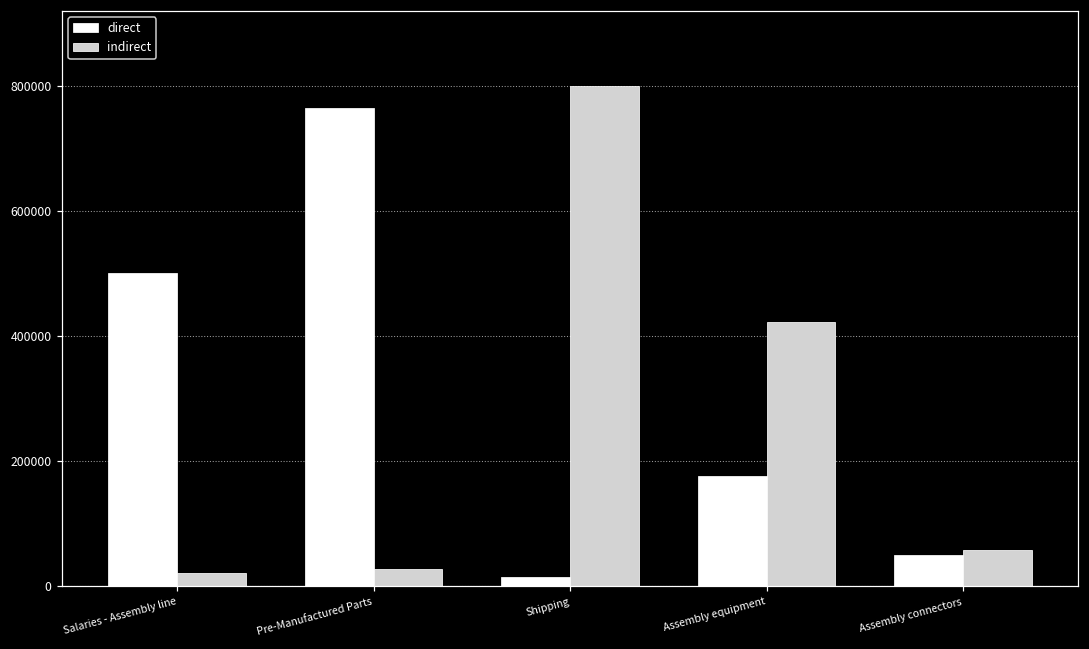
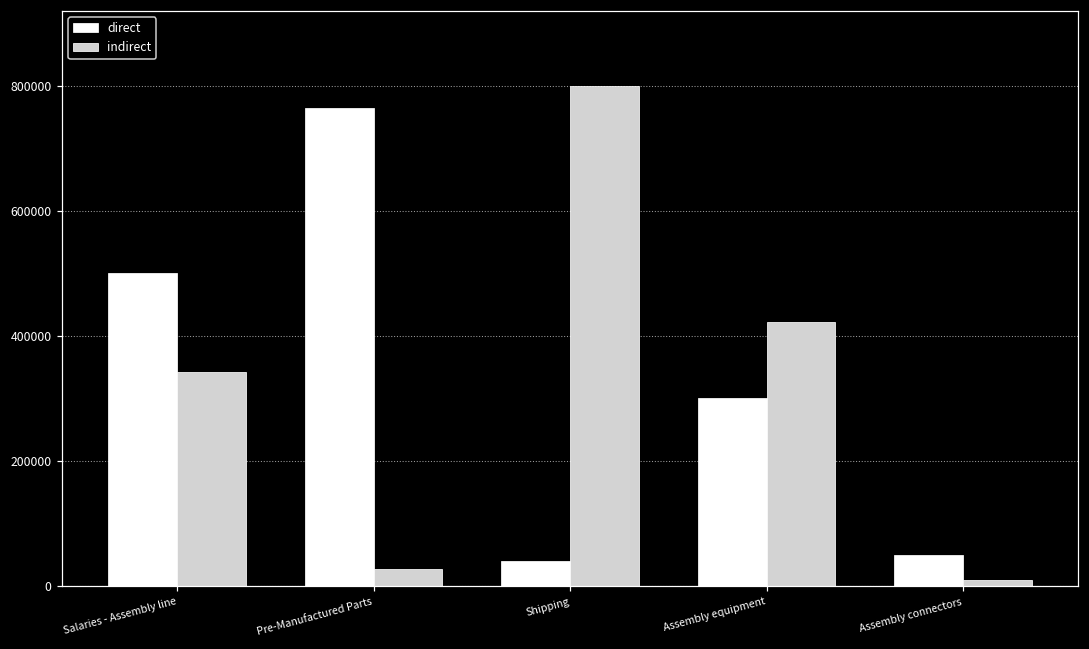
  {
    "direct": {
      "Salaries - Assembly line": 500000,
      "Pre-Manufactured Parts": 760000,
-     "Shipping": 10000,
-     "Assembly equipment": 180000,
+     "Shipping": 40000,
+     "Assembly equipment": 300000,
      "Assembly connectors": 50000
    },
    "indirect": {
-     "Salaries - Assembly line": 20000,
+     "Salaries - Assembly line": 340000,
      "Pre-Manufactured Parts": 30000,
      "Shipping": 800000,
      "Assembly equipment": 420000,
-     "Assembly connectors": 60000
+     "Assembly connectors": 10000
    }
  }
